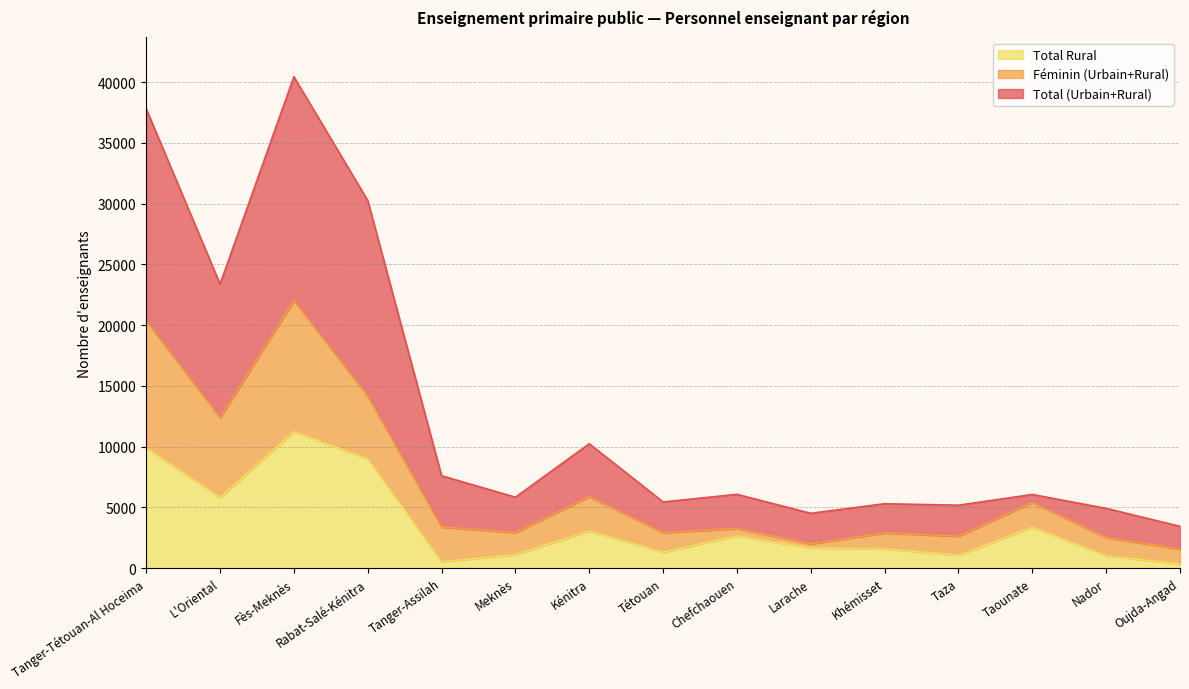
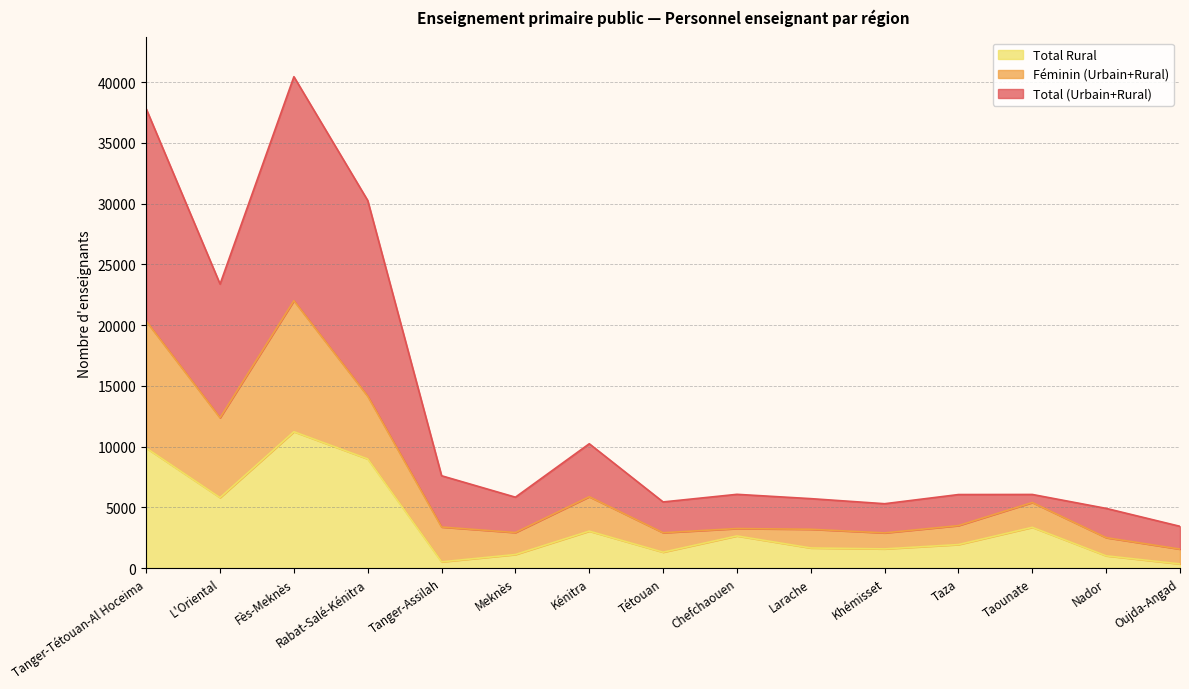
  {
    "Total Rural": {
      "Tanger-Tétouan-Al Hoceima": 9900,
      "L'Oriental": 5800,
      "Fès-Meknès": 11200,
      "Rabat-Salé-Kénitra": 9000,
      "Tanger-Assilah": 500,
      "Meknès": 1100,
      "Kénitra": 3000,
      "Tétouan": 1300,
      "Chefchaouen": 2600,
      "Larache": 1700,
      "Khémisset": 1600,
-     "Taza": 1100,
+     "Taza": 1900,
      "Taounate": 3400,
      "Nador": 1000,
      "Oujda-Angad": 300
    },
    "Féminin (Urbain+Rural)": {
      "Tanger-Tétouan-Al Hoceima": 10400,
      "L'Oriental": 6600,
      "Fès-Meknès": 10800,
      "Rabat-Salé-Kénitra": 5200,
      "Tanger-Assilah": 2900,
      "Meknès": 1800,
      "Kénitra": 2800,
      "Tétouan": 1600,
      "Chefchaouen": 600,
-     "Larache": 300,
+     "Larache": 1500,
      "Khémisset": 1300,
      "Taza": 1600,
      "Taounate": 2000,
      "Nador": 1500,
      "Oujda-Angad": 1200
    },
    "Total (Urbain+Rural)": {
      "Tanger-Tétouan-Al Hoceima": 17500,
      "L'Oriental": 11000,
      "Fès-Meknès": 18400,
      "Rabat-Salé-Kénitra": 16100,
      "Tanger-Assilah": 4200,
      "Meknès": 2900,
      "Kénitra": 4400,
      "Tétouan": 2500,
      "Chefchaouen": 2800,
      "Larache": 2500,
      "Khémisset": 2400,
      "Taza": 2600,
      "Taounate": 700,
      "Nador": 2400,
      "Oujda-Angad": 1900
    }
  }
